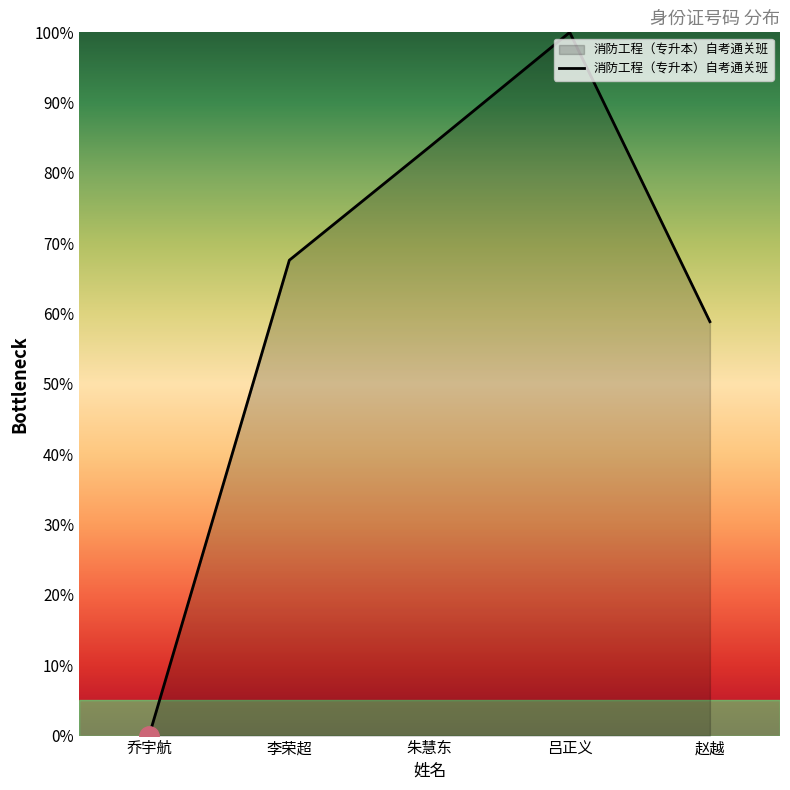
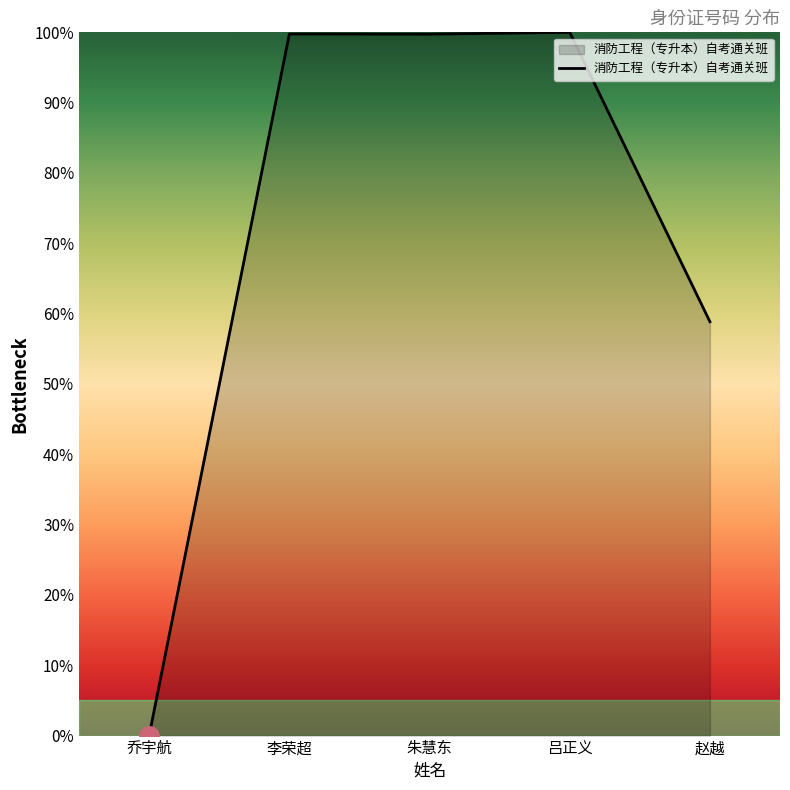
  {
    "消防工程（专升本）自考通关班": {
-     "李荣超": "68%",
-     "朱慧东": "84%",
+     "李荣超": "100%",
+     "朱慧东": "100%",
      "吕正义": "100%",
      "赵越": "59%"
    }
  }
